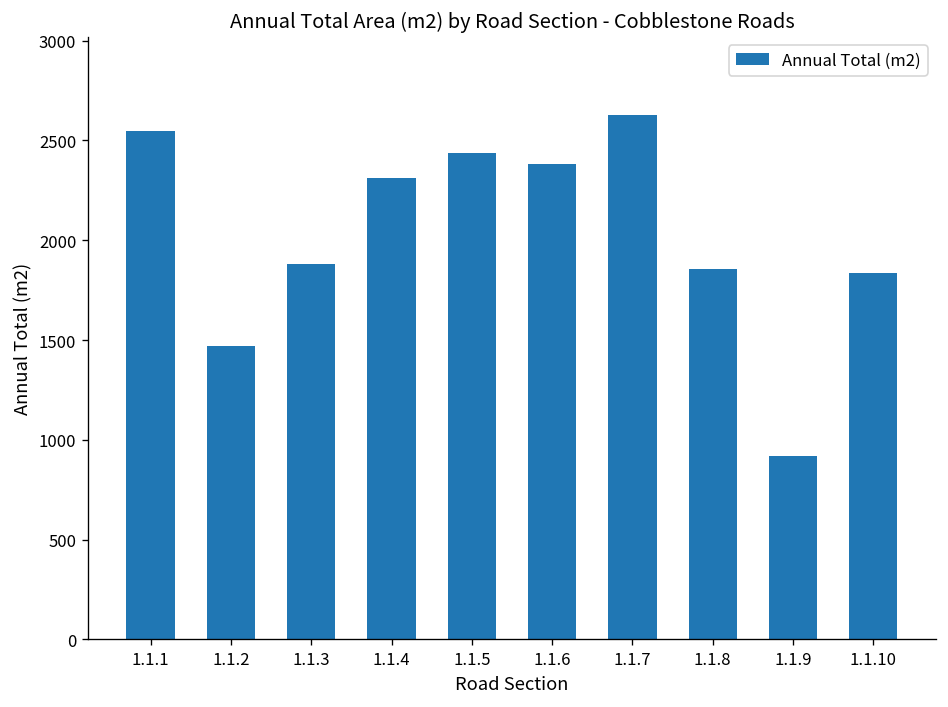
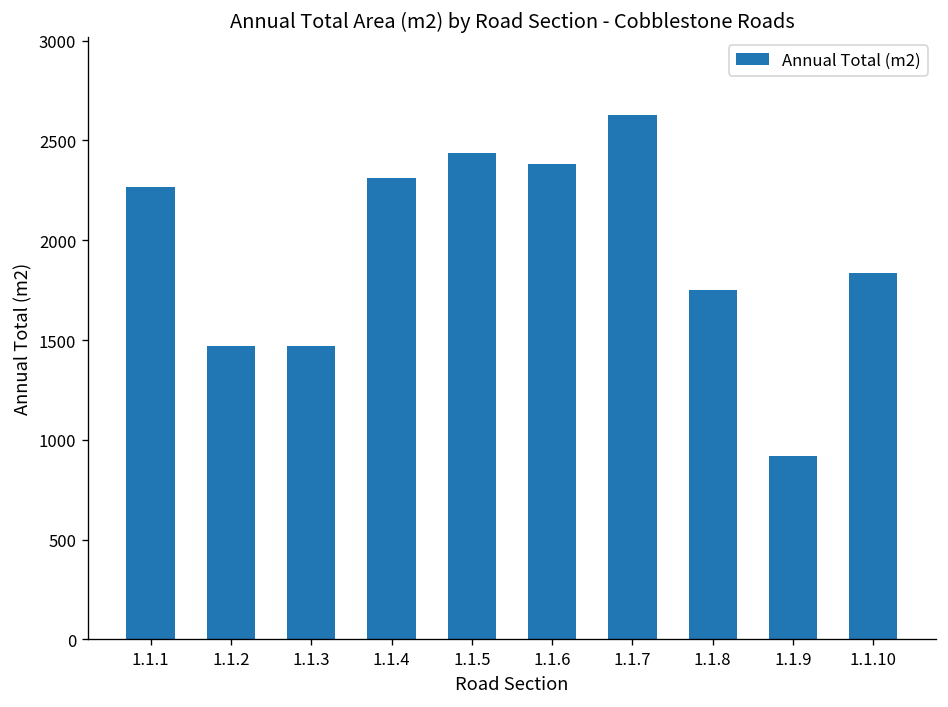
  {
-   "1.1.1": 2550,
+   "1.1.1": 2270,
    "1.1.2": 1470,
-   "1.1.3": 1880,
+   "1.1.3": 1470,
    "1.1.4": 2310,
    "1.1.5": 2440,
    "1.1.6": 2380,
    "1.1.7": 2630,
-   "1.1.8": 1860,
+   "1.1.8": 1750,
    "1.1.9": 920,
    "1.1.10": 1840
  }
